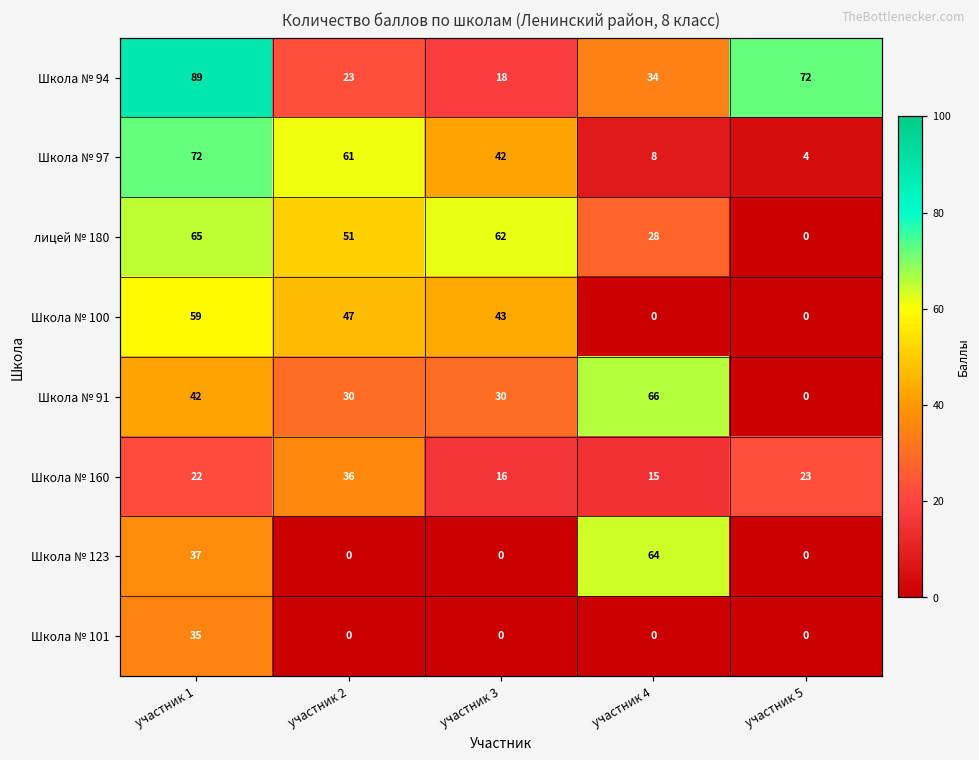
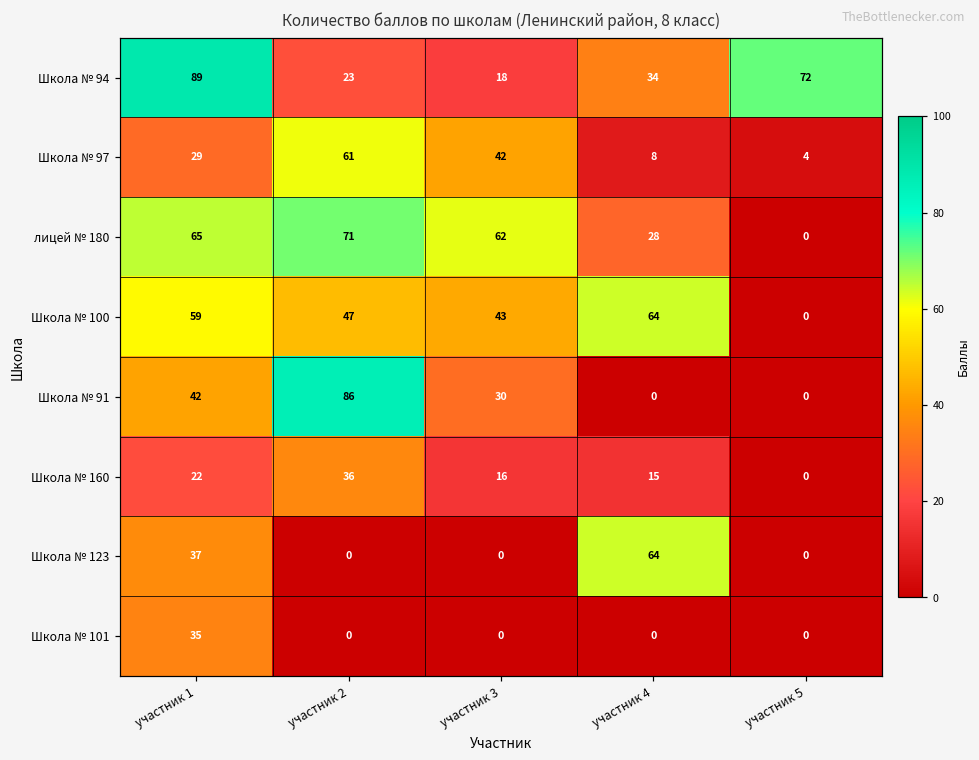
  {
    "Школа № 94": {
      "участник 1": 89,
      "участник 2": 23,
      "участник 3": 18,
      "участник 4": 34,
      "участник 5": 72
    },
    "Школа № 97": {
-     "участник 1": 72,
+     "участник 1": 29,
      "участник 2": 61,
      "участник 3": 42,
      "участник 4": 8,
      "участник 5": 4
    },
    "лицей № 180": {
      "участник 1": 65,
-     "участник 2": 51,
+     "участник 2": 71,
      "участник 3": 62,
      "участник 4": 28,
      "участник 5": 0
    },
    "Школа № 100": {
      "участник 1": 59,
      "участник 2": 47,
      "участник 3": 43,
-     "участник 4": 0,
+     "участник 4": 64,
      "участник 5": 0
    },
    "Школа № 91": {
      "участник 1": 42,
-     "участник 2": 30,
+     "участник 2": 86,
      "участник 3": 30,
-     "участник 4": 66,
+     "участник 4": 0,
      "участник 5": 0
    },
    "Школа № 160": {
      "участник 1": 22,
      "участник 2": 36,
      "участник 3": 16,
      "участник 4": 15,
-     "участник 5": 23
+     "участник 5": 0
    },
    "Школа № 123": {
      "участник 1": 37,
      "участник 2": 0,
      "участник 3": 0,
      "участник 4": 64,
      "участник 5": 0
    },
    "Школа № 101": {
      "участник 1": 35,
      "участник 2": 0,
      "участник 3": 0,
      "участник 4": 0,
      "участник 5": 0
    }
  }
